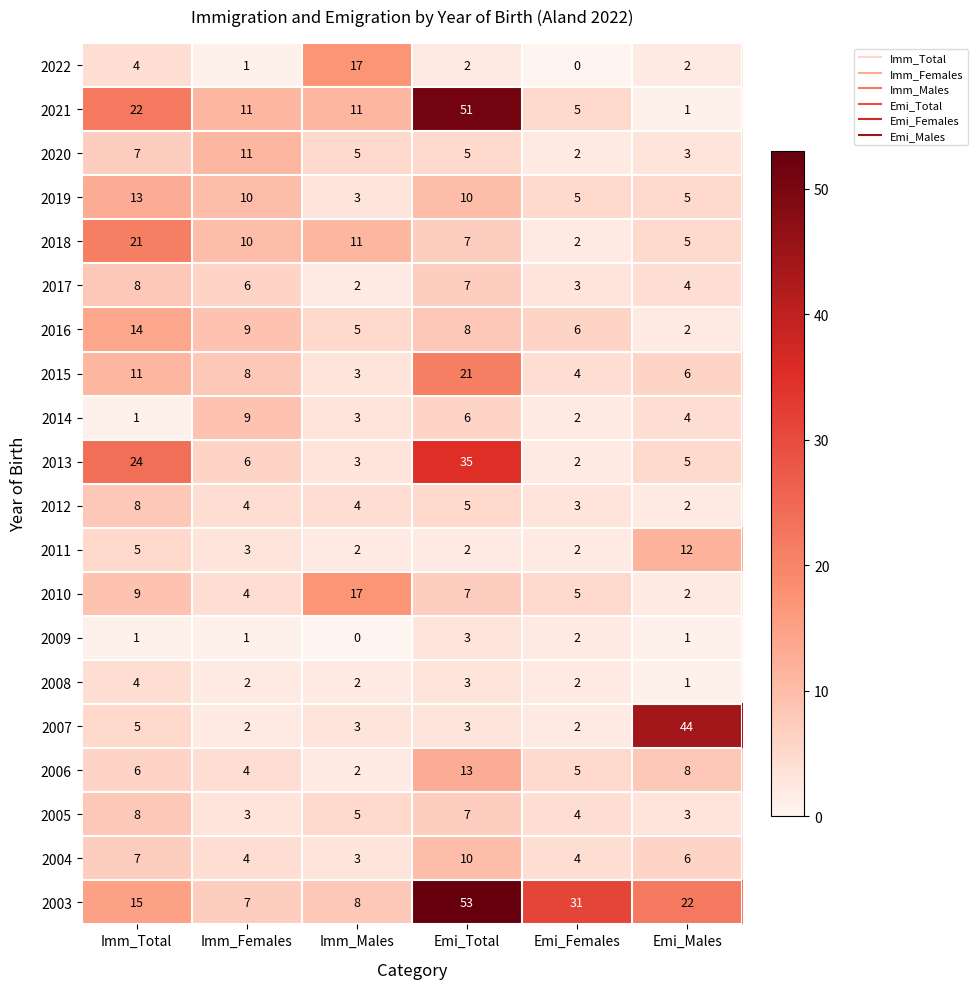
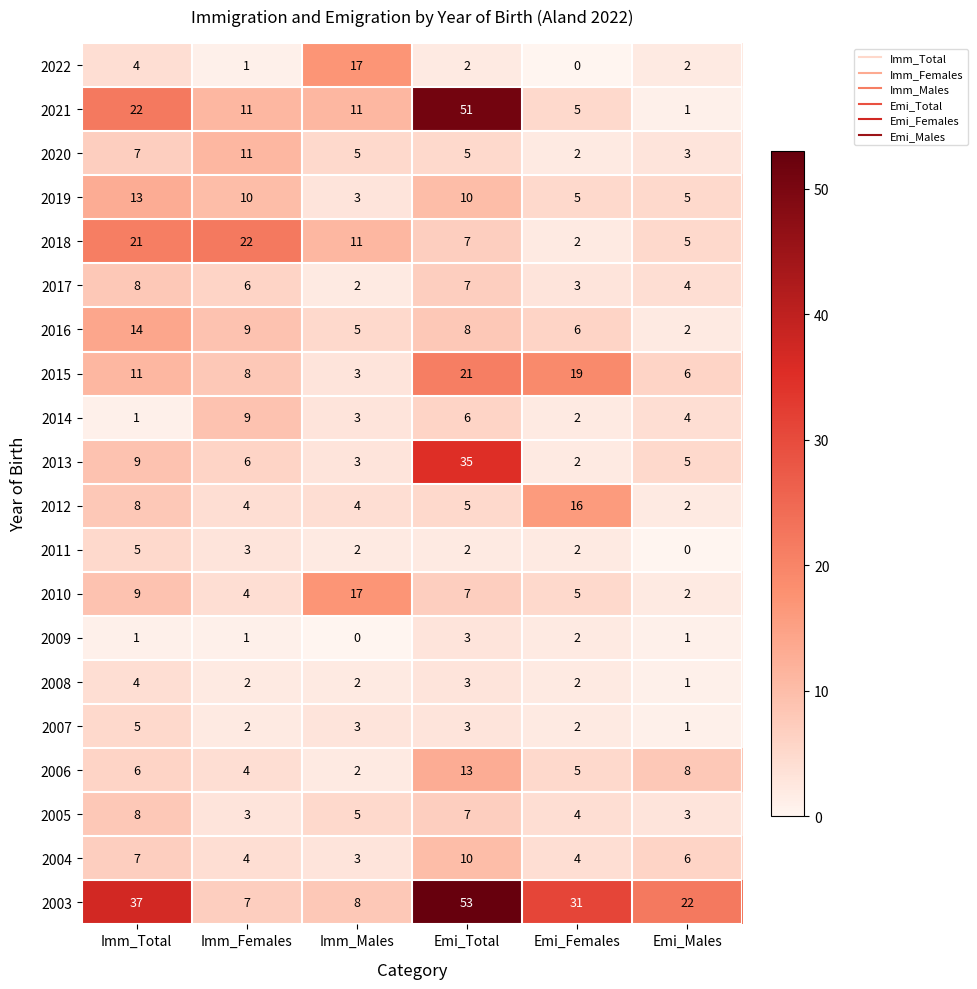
  {
    "2022": {
      "Imm_Total": 4,
      "Imm_Females": 1,
      "Imm_Males": 17,
      "Emi_Total": 2,
      "Emi_Females": 0,
      "Emi_Males": 2
    },
    "2021": {
      "Imm_Total": 22,
      "Imm_Females": 11,
      "Imm_Males": 11,
      "Emi_Total": 51,
      "Emi_Females": 5,
      "Emi_Males": 1
    },
    "2020": {
      "Imm_Total": 7,
      "Imm_Females": 11,
      "Imm_Males": 5,
      "Emi_Total": 5,
      "Emi_Females": 2,
      "Emi_Males": 3
    },
    "2019": {
      "Imm_Total": 13,
      "Imm_Females": 10,
      "Imm_Males": 3,
      "Emi_Total": 10,
      "Emi_Females": 5,
      "Emi_Males": 5
    },
    "2018": {
      "Imm_Total": 21,
-     "Imm_Females": 10,
+     "Imm_Females": 22,
      "Imm_Males": 11,
      "Emi_Total": 7,
      "Emi_Females": 2,
      "Emi_Males": 5
    },
    "2017": {
      "Imm_Total": 8,
      "Imm_Females": 6,
      "Imm_Males": 2,
      "Emi_Total": 7,
      "Emi_Females": 3,
      "Emi_Males": 4
    },
    "2016": {
      "Imm_Total": 14,
      "Imm_Females": 9,
      "Imm_Males": 5,
      "Emi_Total": 8,
      "Emi_Females": 6,
      "Emi_Males": 2
    },
    "2015": {
      "Imm_Total": 11,
      "Imm_Females": 8,
      "Imm_Males": 3,
      "Emi_Total": 21,
-     "Emi_Females": 4,
+     "Emi_Females": 19,
      "Emi_Males": 6
    },
    "2014": {
      "Imm_Total": 1,
      "Imm_Females": 9,
      "Imm_Males": 3,
      "Emi_Total": 6,
      "Emi_Females": 2,
      "Emi_Males": 4
    },
    "2013": {
-     "Imm_Total": 24,
+     "Imm_Total": 9,
      "Imm_Females": 6,
      "Imm_Males": 3,
      "Emi_Total": 35,
      "Emi_Females": 2,
      "Emi_Males": 5
    },
    "2012": {
      "Imm_Total": 8,
      "Imm_Females": 4,
      "Imm_Males": 4,
      "Emi_Total": 5,
-     "Emi_Females": 3,
+     "Emi_Females": 16,
      "Emi_Males": 2
    },
    "2011": {
      "Imm_Total": 5,
      "Imm_Females": 3,
      "Imm_Males": 2,
      "Emi_Total": 2,
      "Emi_Females": 2,
-     "Emi_Males": 12
+     "Emi_Males": 0
    },
    "2010": {
      "Imm_Total": 9,
      "Imm_Females": 4,
      "Imm_Males": 17,
      "Emi_Total": 7,
      "Emi_Females": 5,
      "Emi_Males": 2
    },
    "2009": {
      "Imm_Total": 1,
      "Imm_Females": 1,
      "Imm_Males": 0,
      "Emi_Total": 3,
      "Emi_Females": 2,
      "Emi_Males": 1
    },
    "2008": {
      "Imm_Total": 4,
      "Imm_Females": 2,
      "Imm_Males": 2,
      "Emi_Total": 3,
      "Emi_Females": 2,
      "Emi_Males": 1
    },
    "2007": {
      "Imm_Total": 5,
      "Imm_Females": 2,
      "Imm_Males": 3,
      "Emi_Total": 3,
      "Emi_Females": 2,
-     "Emi_Males": 44
+     "Emi_Males": 1
    },
    "2006": {
      "Imm_Total": 6,
      "Imm_Females": 4,
      "Imm_Males": 2,
      "Emi_Total": 13,
      "Emi_Females": 5,
      "Emi_Males": 8
    },
    "2005": {
      "Imm_Total": 8,
      "Imm_Females": 3,
      "Imm_Males": 5,
      "Emi_Total": 7,
      "Emi_Females": 4,
      "Emi_Males": 3
    },
    "2004": {
      "Imm_Total": 7,
      "Imm_Females": 4,
      "Imm_Males": 3,
      "Emi_Total": 10,
      "Emi_Females": 4,
      "Emi_Males": 6
    },
    "2003": {
-     "Imm_Total": 15,
+     "Imm_Total": 37,
      "Imm_Females": 7,
      "Imm_Males": 8,
      "Emi_Total": 53,
      "Emi_Females": 31,
      "Emi_Males": 22
    }
  }
